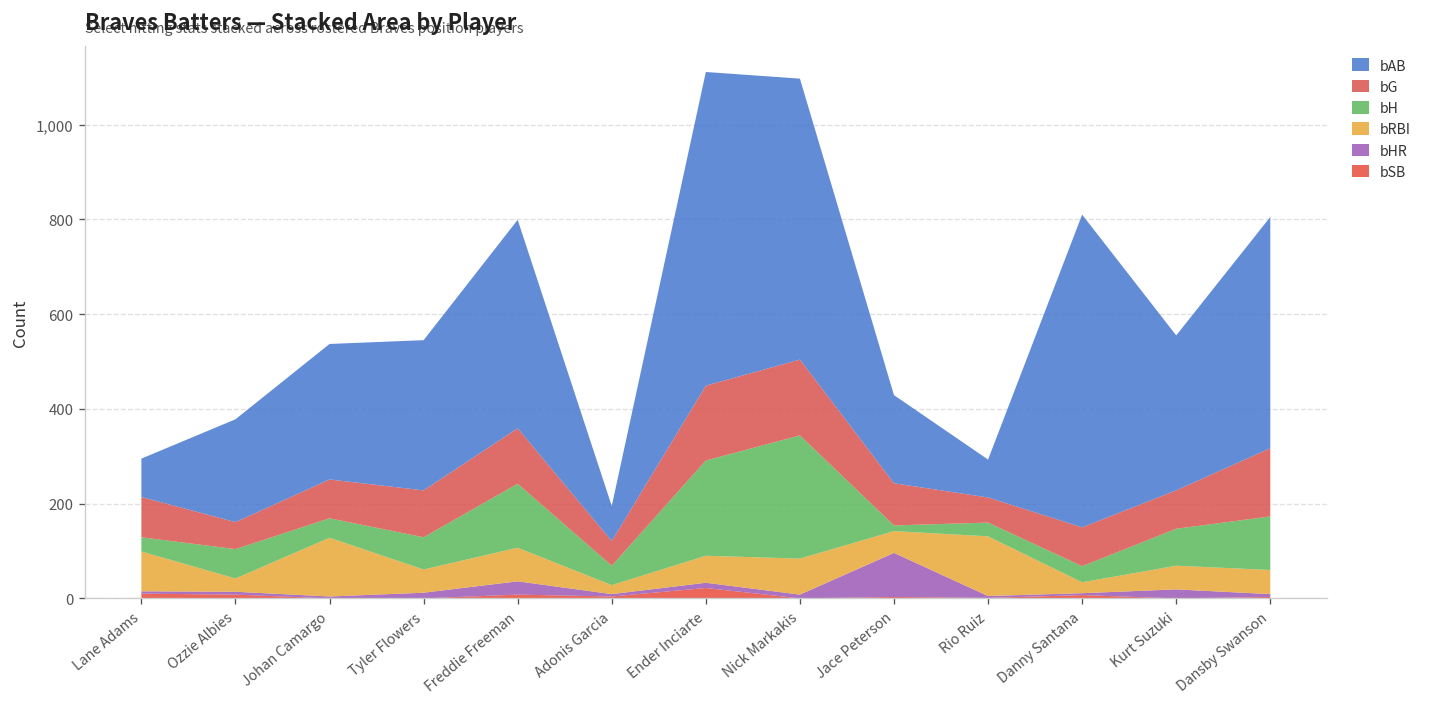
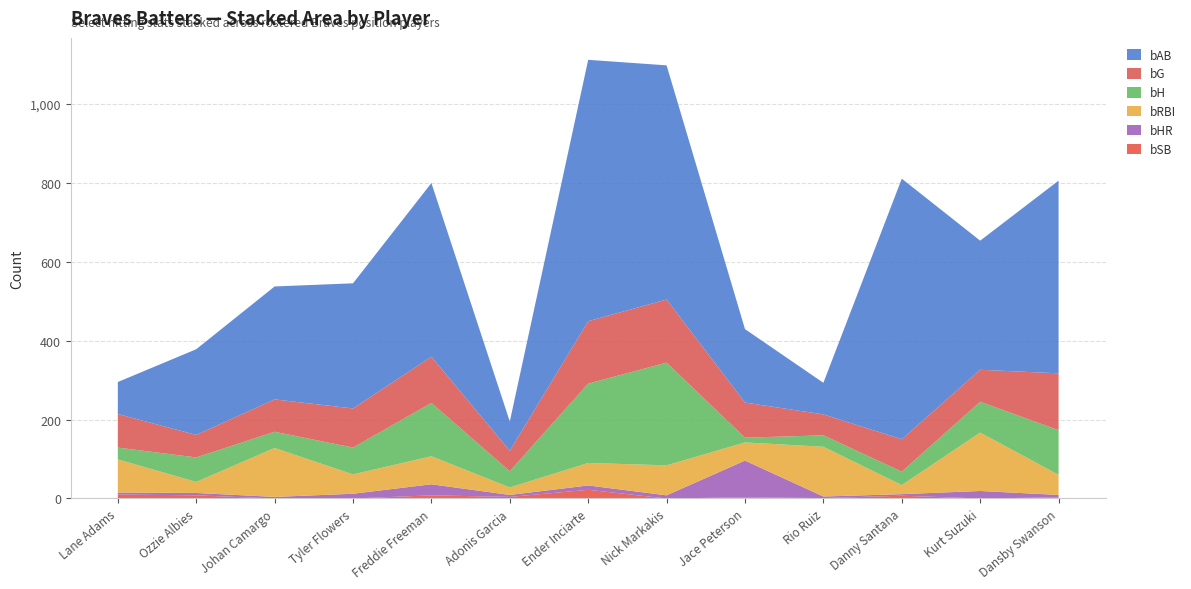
  {
    "bHR": {
      "Tyler Flowers": 10,
      "Freddie Freeman": 30,
      "Ender Inciarte": 10,
      "Nick Markakis": 10,
      "Jace Peterson": 90,
      "Kurt Suzuki": 20
    },
    "bRBI": {
      "Lane Adams": 80,
      "Ozzie Albies": 30,
      "Johan Camargo": 120,
      "Tyler Flowers": 50,
      "Freddie Freeman": 70,
      "Adonis Garcia": 20,
      "Ender Inciarte": 60,
      "Nick Markakis": 80,
      "Jace Peterson": 50,
      "Rio Ruiz": 130,
      "Danny Santana": 20,
-     "Kurt Suzuki": 50,
+     "Kurt Suzuki": 150,
      "Dansby Swanson": 50
    },
    "bH": {
      "Lane Adams": 30,
      "Ozzie Albies": 60,
      "Johan Camargo": 40,
      "Tyler Flowers": 70,
      "Freddie Freeman": 140,
      "Adonis Garcia": 40,
      "Ender Inciarte": 200,
      "Nick Markakis": 260,
      "Jace Peterson": 10,
      "Rio Ruiz": 30,
      "Danny Santana": 30,
      "Kurt Suzuki": 80,
      "Dansby Swanson": 110
    },
    "bAB": {
      "Lane Adams": 80,
      "Ozzie Albies": 220,
      "Johan Camargo": 290,
      "Tyler Flowers": 320,
      "Freddie Freeman": 440,
      "Adonis Garcia": 70,
      "Ender Inciarte": 660,
      "Nick Markakis": 590,
      "Jace Peterson": 190,
      "Rio Ruiz": 80,
      "Danny Santana": 660,
      "Kurt Suzuki": 330,
      "Dansby Swanson": 490
    }
  }
